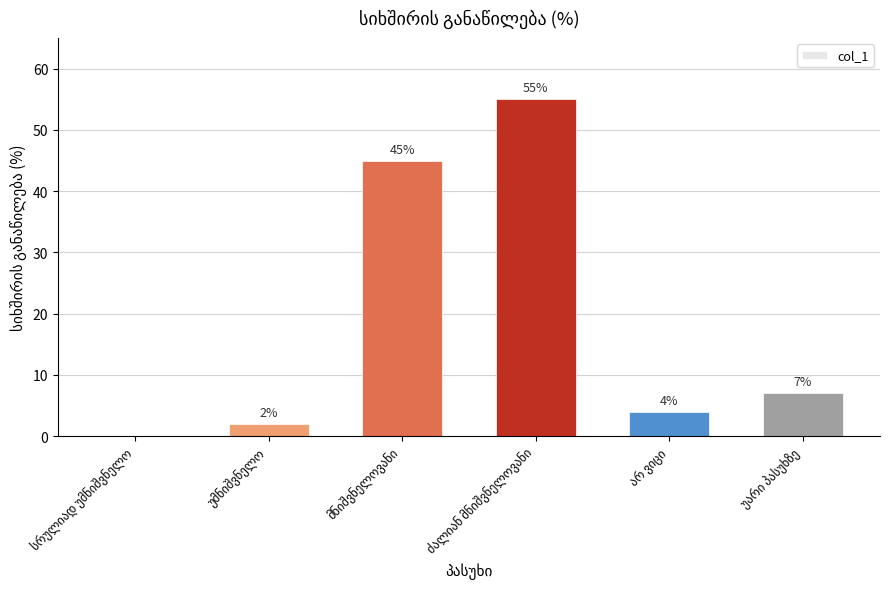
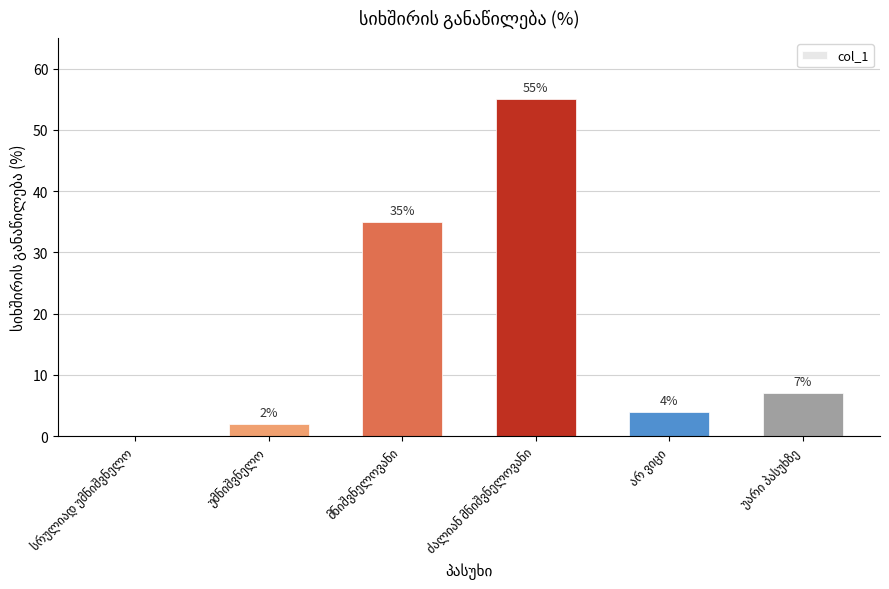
  {
    "უმნიშვნელო": "2%",
-   "მნიშვნელოვანი": "45%",
+   "მნიშვნელოვანი": "35%",
    "ძალიან მნიშვნელოვანი": "55%",
    "არ ვიცი": "4%",
    "უარი პასუხზე": "7%"
  }
